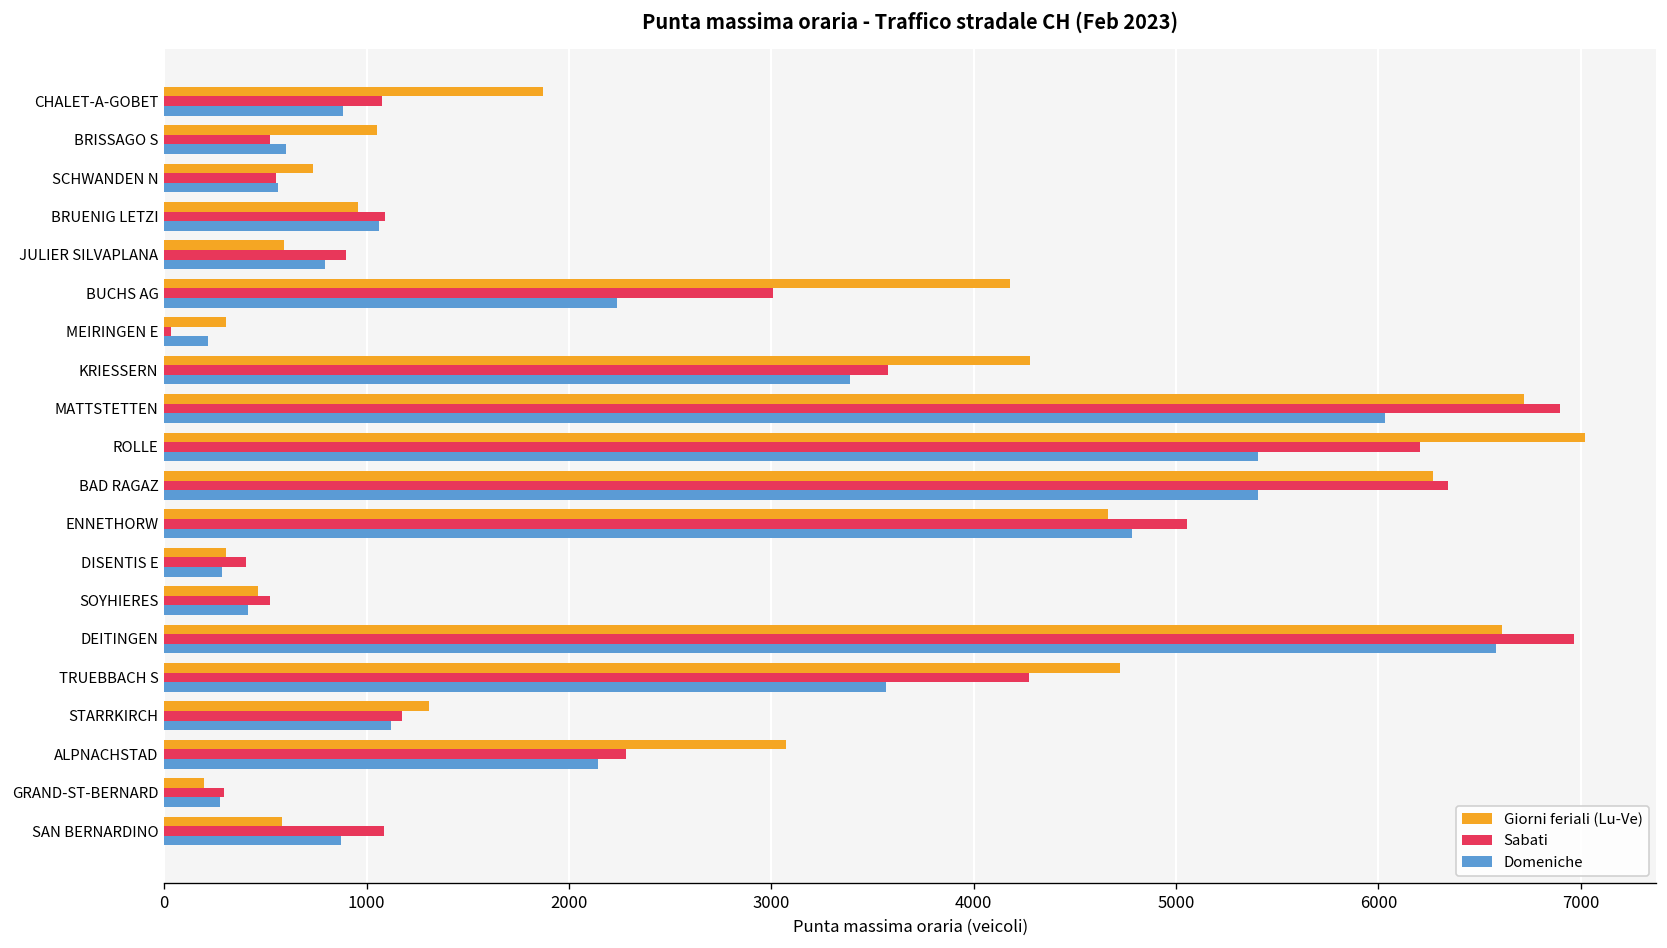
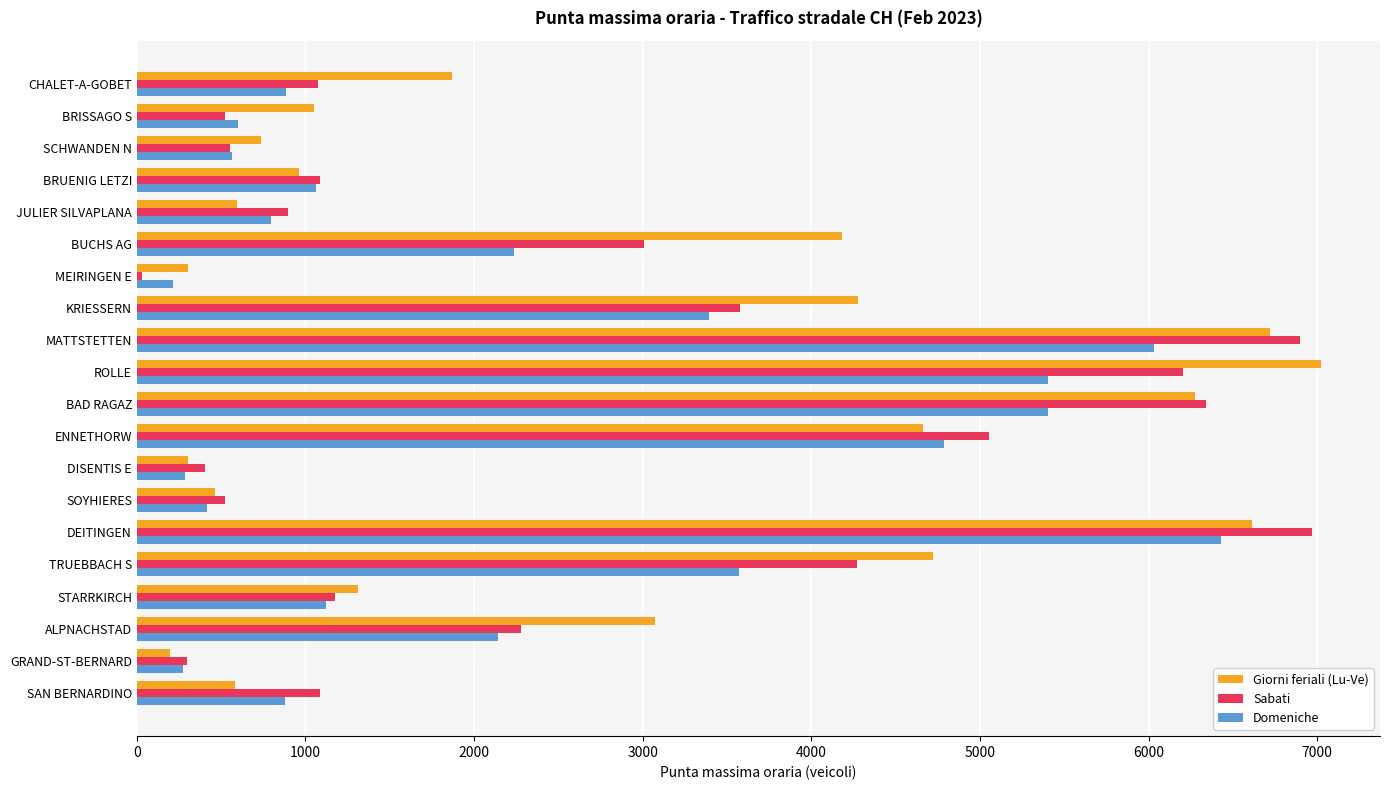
  {
    "Giorni feriali (Lu-Ve)": {
      "CHALET-A-GOBET": 1870,
      "BRISSAGO S": 1050,
      "SCHWANDEN N": 740,
      "BRUENIG LETZI": 960,
      "JULIER SILVAPLANA": 590,
      "BUCHS AG": 4180,
      "MEIRINGEN E": 310,
      "KRIESSERN": 4280,
      "MATTSTETTEN": 6720,
      "ROLLE": 7020,
      "BAD RAGAZ": 6270,
      "ENNETHORW": 4660,
      "DISENTIS E": 310,
      "SOYHIERES": 460,
      "DEITINGEN": 6610,
      "TRUEBBACH S": 4720,
      "STARRKIRCH": 1310,
      "ALPNACHSTAD": 3070,
      "GRAND-ST-BERNARD": 200,
      "SAN BERNARDINO": 580
    },
    "Sabati": {
      "CHALET-A-GOBET": 1080,
      "BRISSAGO S": 530,
      "SCHWANDEN N": 550,
      "BRUENIG LETZI": 1090,
      "JULIER SILVAPLANA": 900,
      "BUCHS AG": 3010,
      "MEIRINGEN E": 30,
      "KRIESSERN": 3580,
      "MATTSTETTEN": 6900,
      "ROLLE": 6200,
      "BAD RAGAZ": 6340,
      "ENNETHORW": 5050,
      "DISENTIS E": 400,
      "SOYHIERES": 530,
      "DEITINGEN": 6970,
      "TRUEBBACH S": 4270,
      "STARRKIRCH": 1180,
      "ALPNACHSTAD": 2280,
      "GRAND-ST-BERNARD": 300,
      "SAN BERNARDINO": 1090
    },
    "Domeniche": {
      "CHALET-A-GOBET": 880,
      "BRISSAGO S": 600,
      "SCHWANDEN N": 560,
      "BRUENIG LETZI": 1060,
      "JULIER SILVAPLANA": 790,
      "BUCHS AG": 2240,
      "MEIRINGEN E": 210,
      "KRIESSERN": 3390,
      "MATTSTETTEN": 6030,
      "ROLLE": 5410,
      "BAD RAGAZ": 5410,
      "ENNETHORW": 4780,
      "DISENTIS E": 290,
      "SOYHIERES": 410,
-     "DEITINGEN": 6580,
+     "DEITINGEN": 6430,
      "TRUEBBACH S": 3570,
      "STARRKIRCH": 1120,
      "ALPNACHSTAD": 2140,
      "GRAND-ST-BERNARD": 280,
      "SAN BERNARDINO": 880
    }
  }
